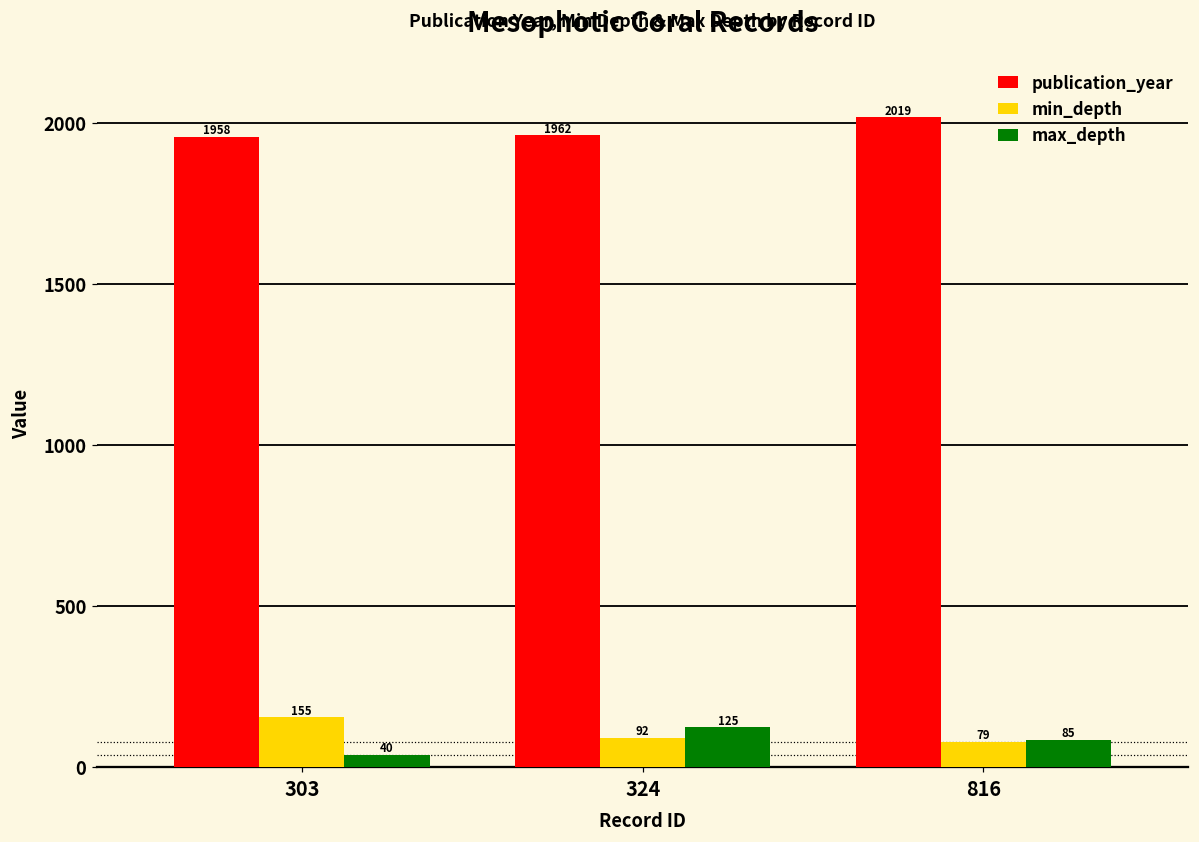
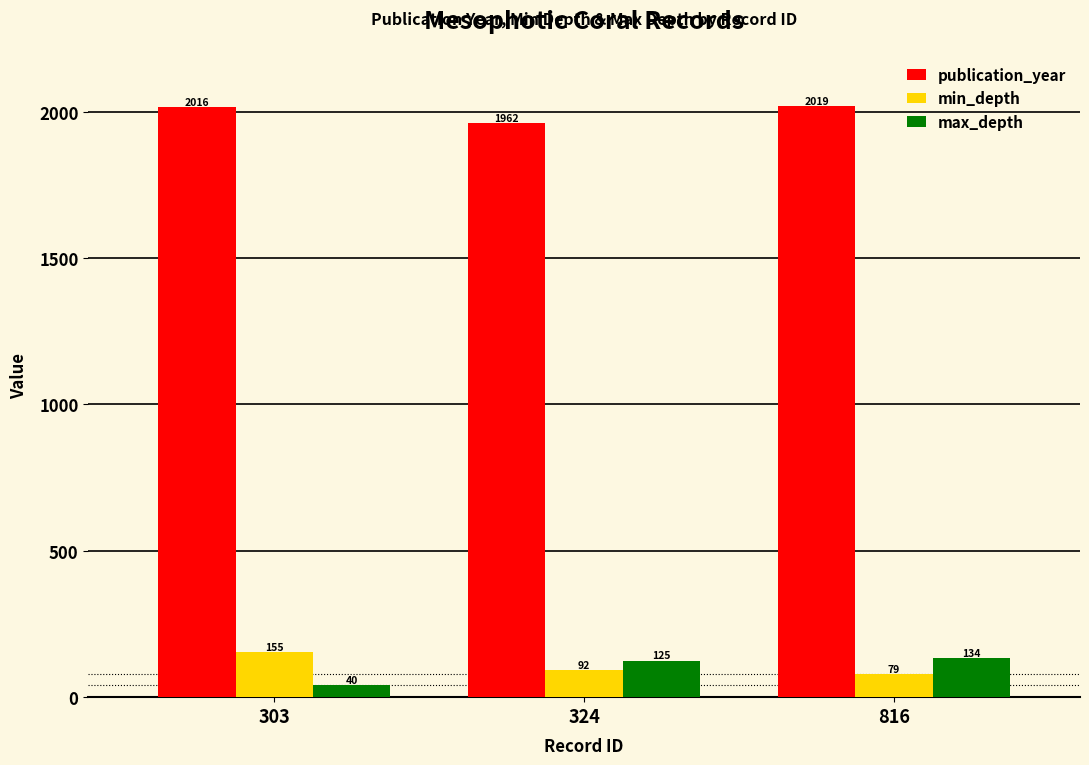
  {
    "publication_year": {
-     "303": 1958,
+     "303": 2016,
      "324": 1962,
      "816": 2019
    },
    "min_depth": {
      "303": 155,
      "324": 92,
      "816": 79
    },
    "max_depth": {
      "303": 40,
      "324": 125,
-     "816": 85
+     "816": 134
    }
  }
